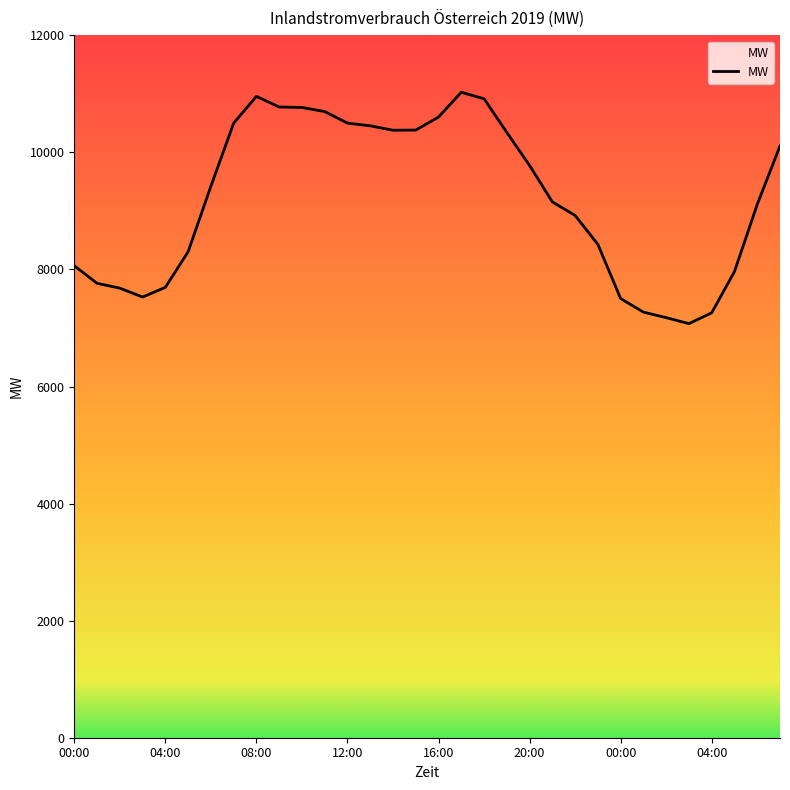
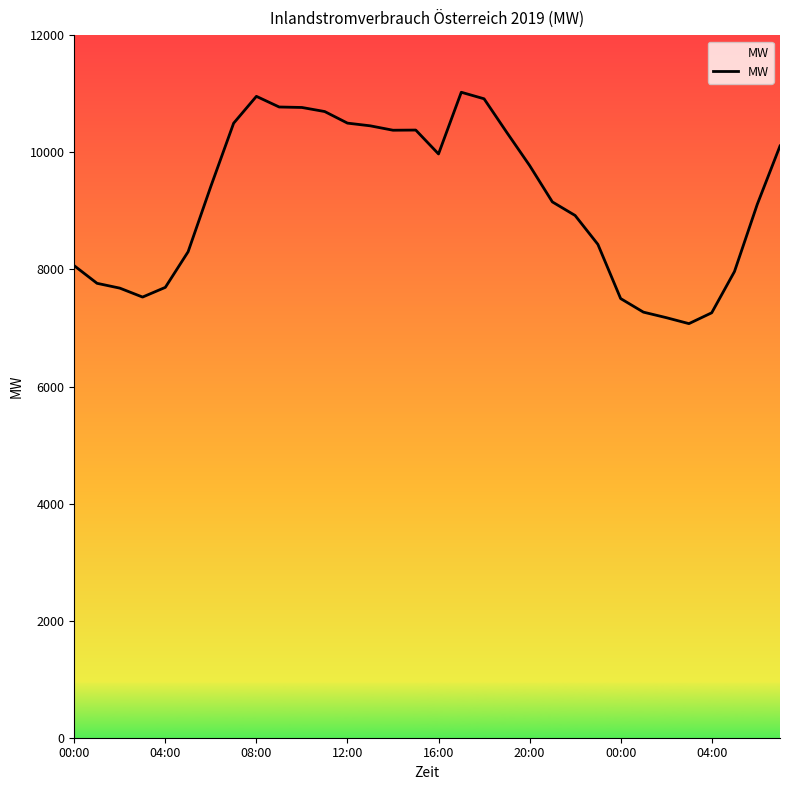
  {
    "08:00": 11000,
    "12:00": 10500,
-   "16:00": 10600,
+   "16:00": 10000,
    "20:00": 9800
  }
